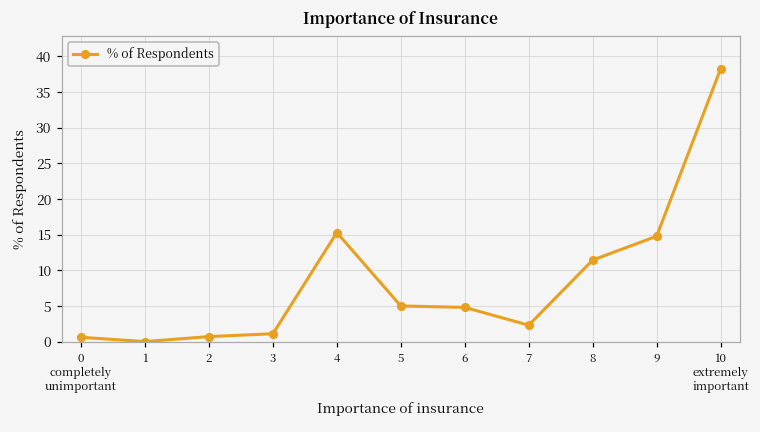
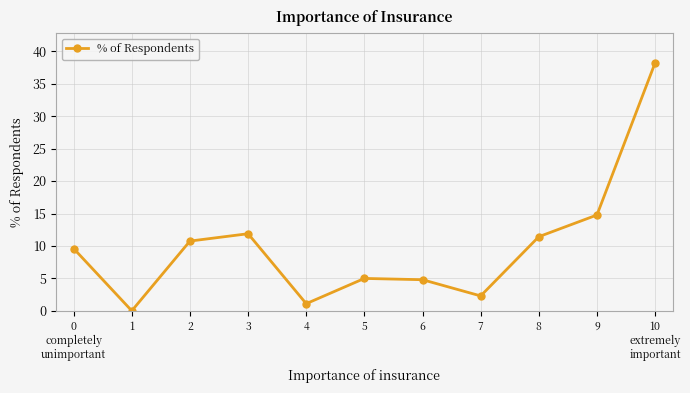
  {
-   "0 completely unimportant": 1,
+   "0 completely unimportant": 10,
    "1": 0,
-   "2": 1,
-   "3": 1,
-   "4": 15,
+   "2": 11,
+   "3": 12,
+   "4": 1,
    "5": 5,
    "6": 5,
    "7": 2,
    "8": 11,
    "9": 15,
    "10 extremely important": 38
  }
